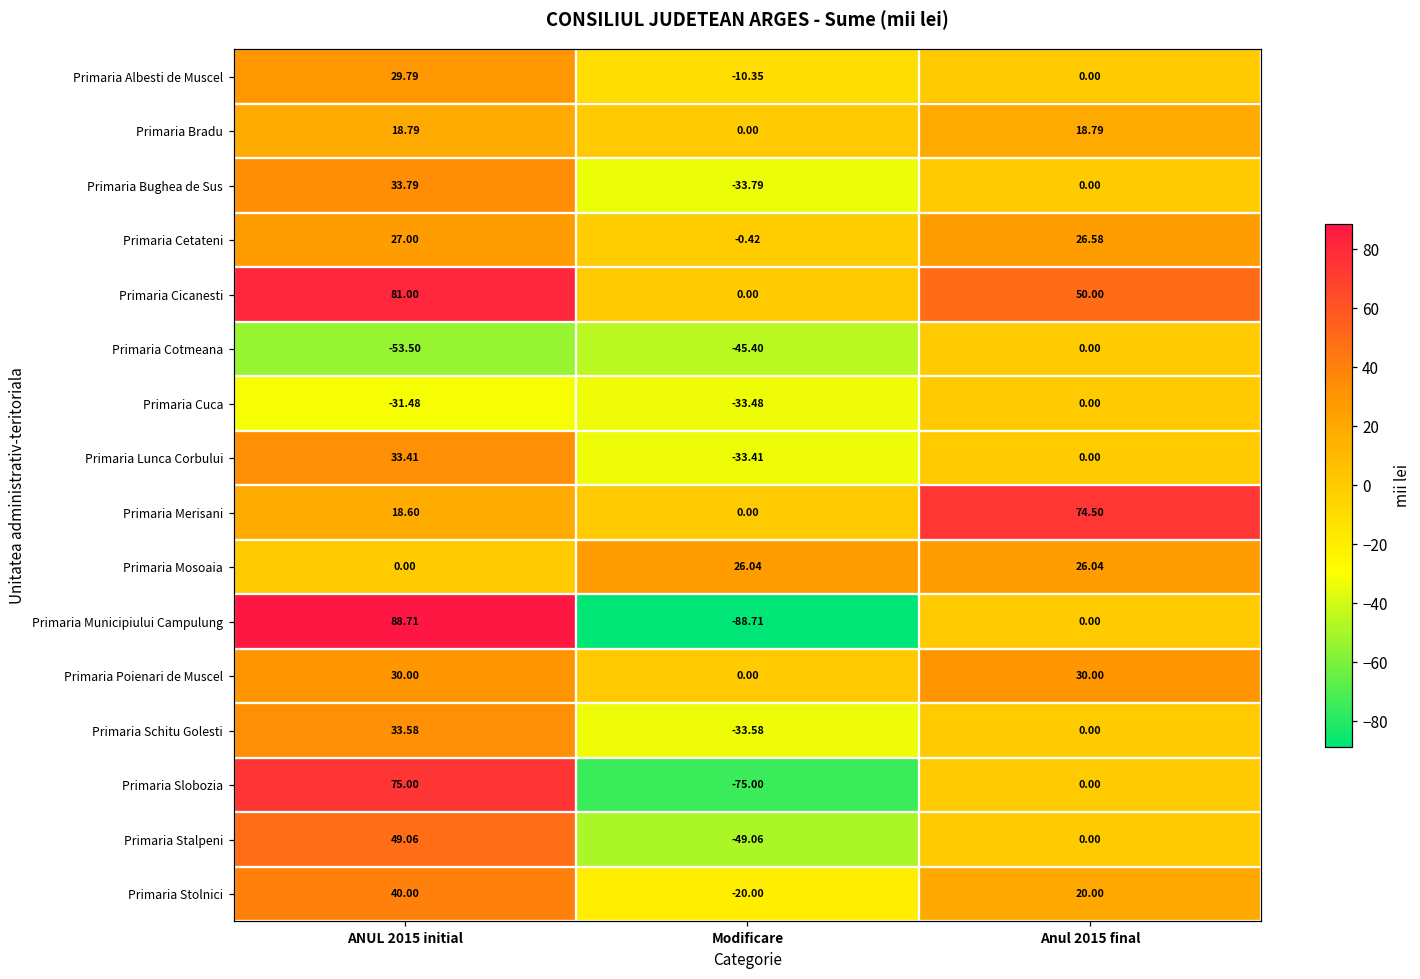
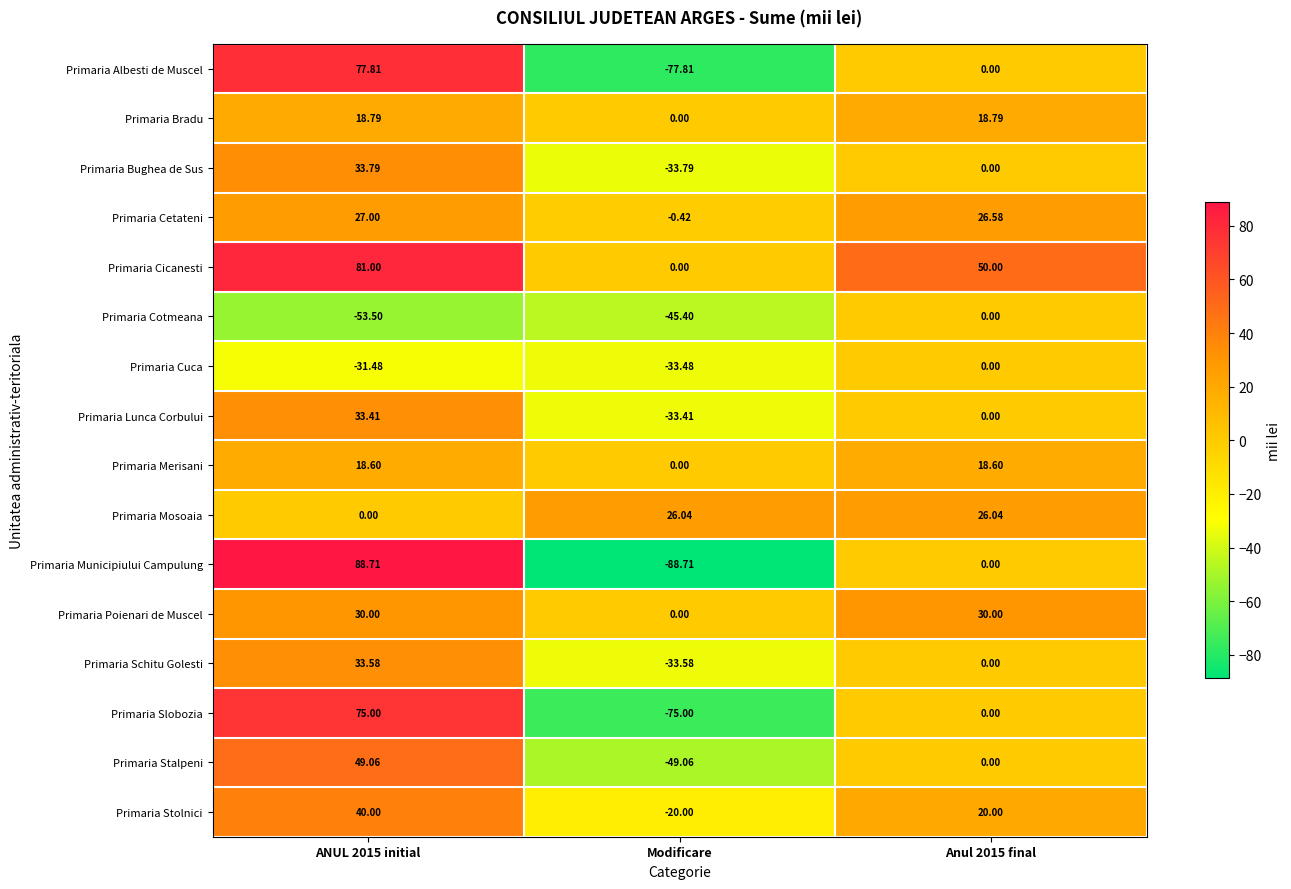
  {
    "Primaria Albesti de Muscel": {
-     "ANUL 2015 initial": 29.79,
-     "Modificare": -10.35,
+     "ANUL 2015 initial": 77.81,
+     "Modificare": -77.81,
      "Anul 2015 final": 0.00
    },
    "Primaria Bradu": {
      "ANUL 2015 initial": 18.79,
      "Modificare": 0.00,
      "Anul 2015 final": 18.79
    },
    "Primaria Bughea de Sus": {
      "ANUL 2015 initial": 33.79,
      "Modificare": -33.79,
      "Anul 2015 final": 0.00
    },
    "Primaria Cetateni": {
      "ANUL 2015 initial": 27.00,
      "Modificare": -0.42,
      "Anul 2015 final": 26.58
    },
    "Primaria Cicanesti": {
      "ANUL 2015 initial": 81.00,
      "Modificare": 0.00,
      "Anul 2015 final": 50.00
    },
    "Primaria Cotmeana": {
      "ANUL 2015 initial": -53.50,
      "Modificare": -45.40,
      "Anul 2015 final": 0.00
    },
    "Primaria Cuca": {
      "ANUL 2015 initial": -31.48,
      "Modificare": -33.48,
      "Anul 2015 final": 0.00
    },
    "Primaria Lunca Corbului": {
      "ANUL 2015 initial": 33.41,
      "Modificare": -33.41,
      "Anul 2015 final": 0.00
    },
    "Primaria Merisani": {
      "ANUL 2015 initial": 18.60,
      "Modificare": 0.00,
-     "Anul 2015 final": 74.50
+     "Anul 2015 final": 18.60
    },
    "Primaria Mosoaia": {
      "ANUL 2015 initial": 0.00,
      "Modificare": 26.04,
      "Anul 2015 final": 26.04
    },
    "Primaria Municipiului Campulung": {
      "ANUL 2015 initial": 88.71,
      "Modificare": -88.71,
      "Anul 2015 final": 0.00
    },
    "Primaria Poienari de Muscel": {
      "ANUL 2015 initial": 30.00,
      "Modificare": 0.00,
      "Anul 2015 final": 30.00
    },
    "Primaria Schitu Golesti": {
      "ANUL 2015 initial": 33.58,
      "Modificare": -33.58,
      "Anul 2015 final": 0.00
    },
    "Primaria Slobozia": {
      "ANUL 2015 initial": 75.00,
      "Modificare": -75.00,
      "Anul 2015 final": 0.00
    },
    "Primaria Stalpeni": {
      "ANUL 2015 initial": 49.06,
      "Modificare": -49.06,
      "Anul 2015 final": 0.00
    },
    "Primaria Stolnici": {
      "ANUL 2015 initial": 40.00,
      "Modificare": -20.00,
      "Anul 2015 final": 20.00
    }
  }
